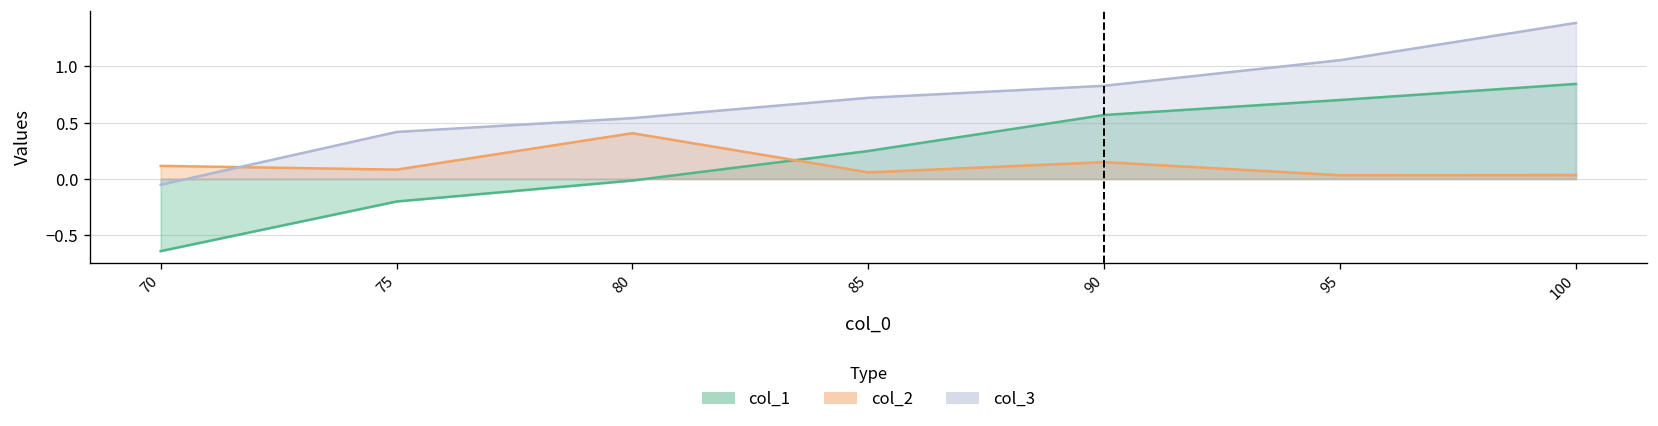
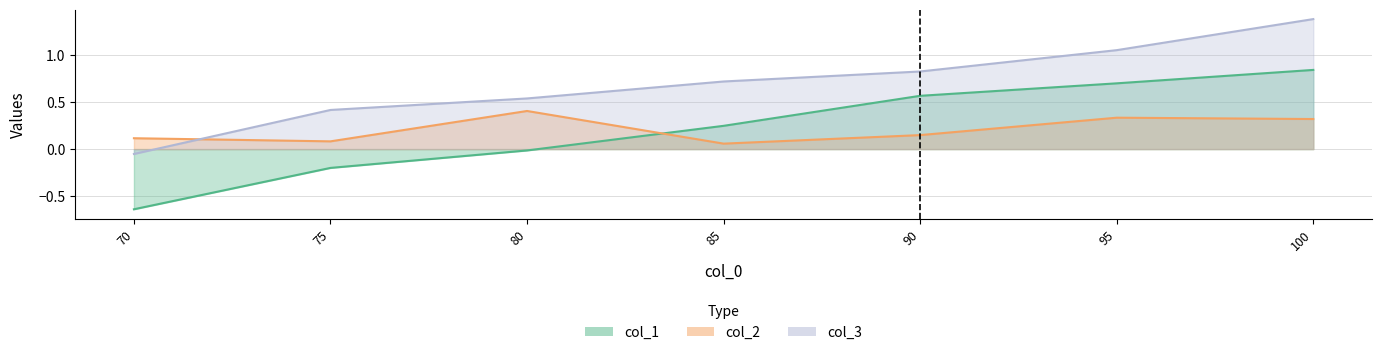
  {
    "col_2": {
      "70": 0.1,
      "75": 0.1,
      "80": 0.4,
      "85": 0.1,
      "90": 0.1,
-     "95": 0.0,
-     "100": 0.0
+     "95": 0.3,
+     "100": 0.3
    }
  }
